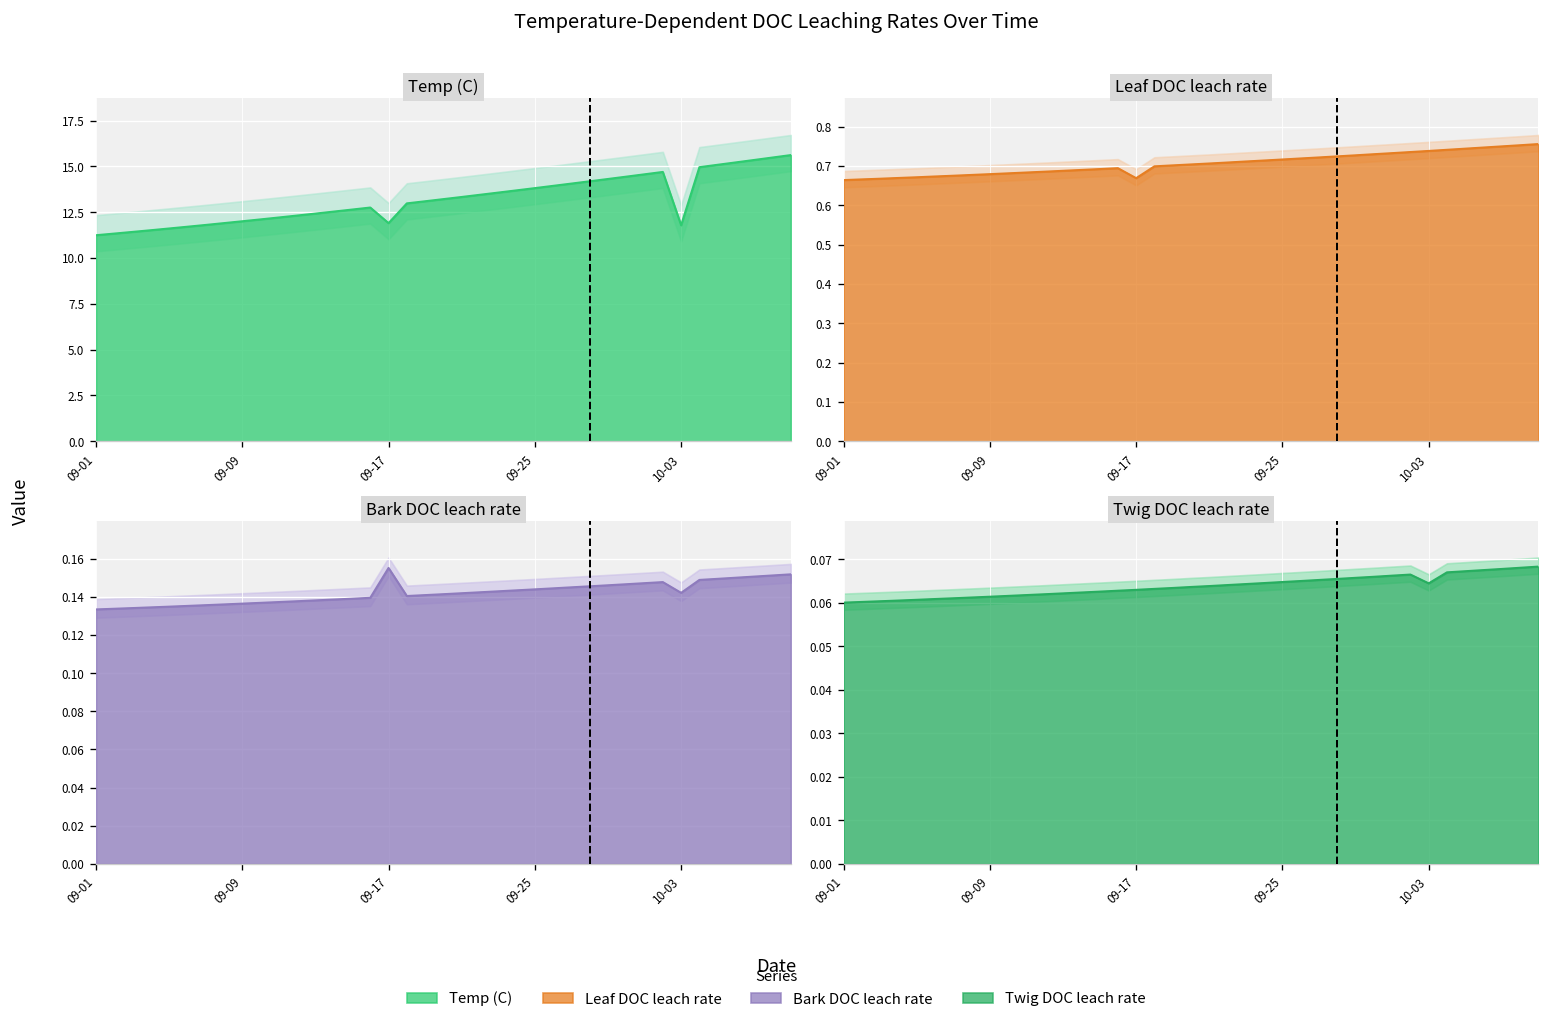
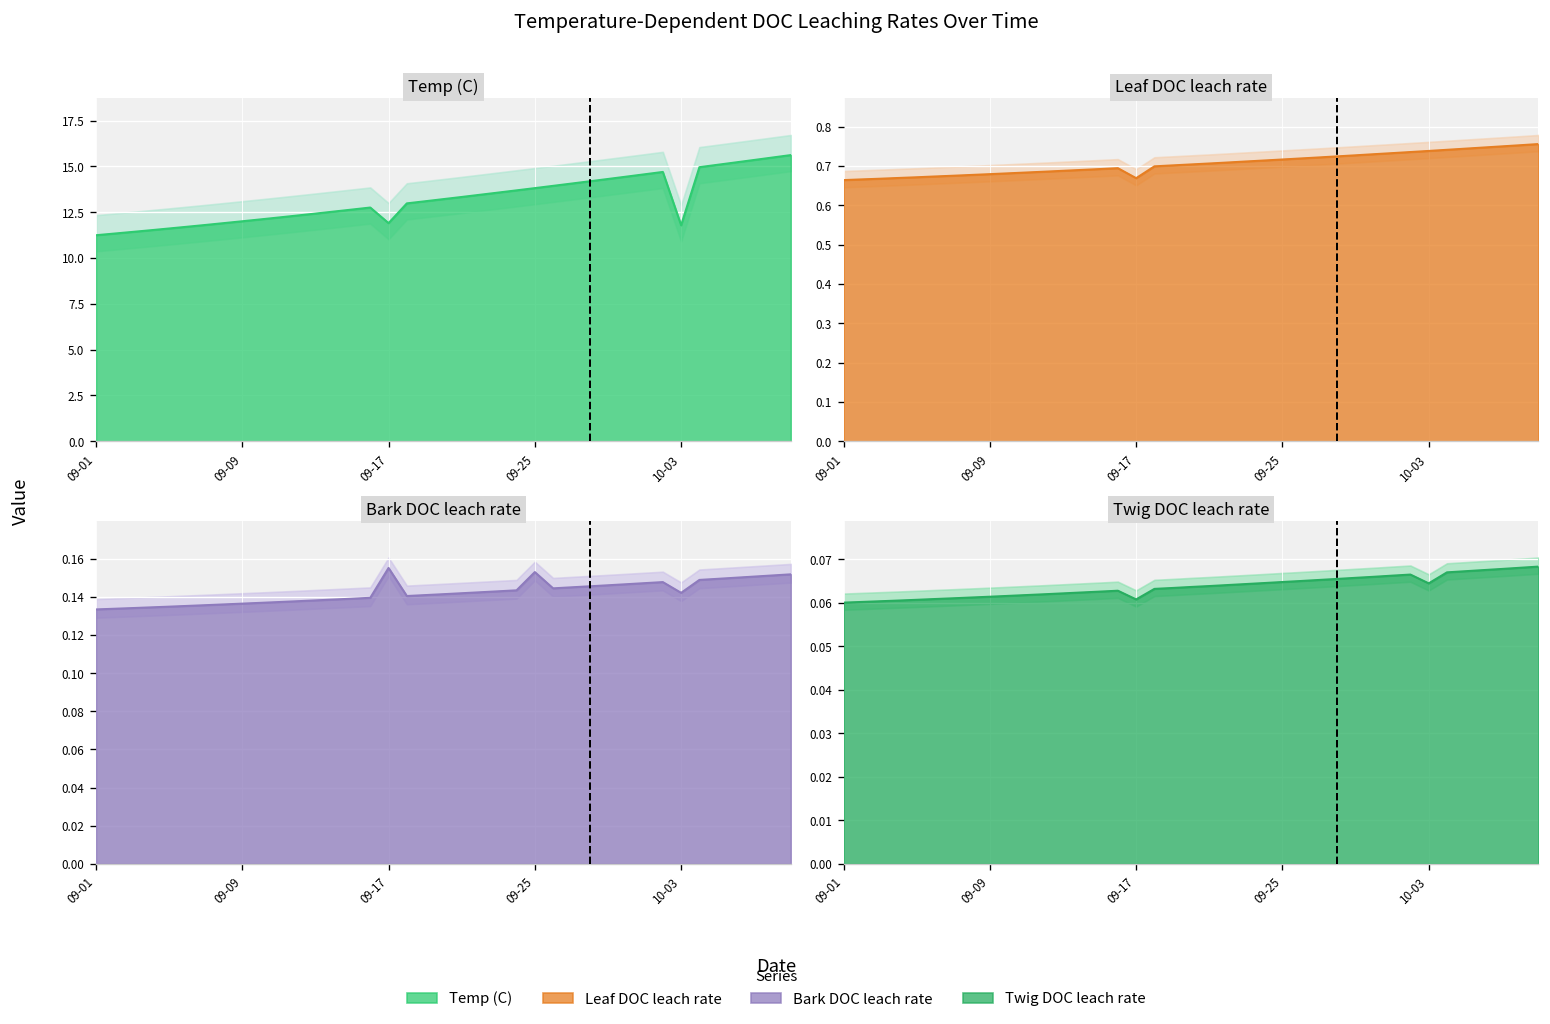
  {
    "Temp (C)": {
      "Temp (C)": {
        "09-01": 11.2,
        "09-09": 12.0,
        "09-17": 11.9,
        "09-25": 13.8,
        "10-03": 11.8
      }
    },
    "Leaf DOC leach rate": {
      "Leaf DOC leach rate": {
        "09-01": 0.66,
        "09-09": 0.68,
        "09-17": 0.67,
        "09-25": 0.72,
        "10-03": 0.74
      }
    },
    "Bark DOC leach rate": {
      "Bark DOC leach rate": {
        "09-01": 0.133,
        "09-09": 0.136,
        "09-17": 0.155,
-       "09-25": 0.144,
+       "09-25": 0.153,
        "10-03": 0.142
      }
    },
    "Twig DOC leach rate": {
      "Twig DOC leach rate": {
        "09-01": 0.060,
        "09-09": 0.061,
-       "09-17": 0.063,
+       "09-17": 0.061,
        "09-25": 0.065,
        "10-03": 0.064
      }
    }
  }
